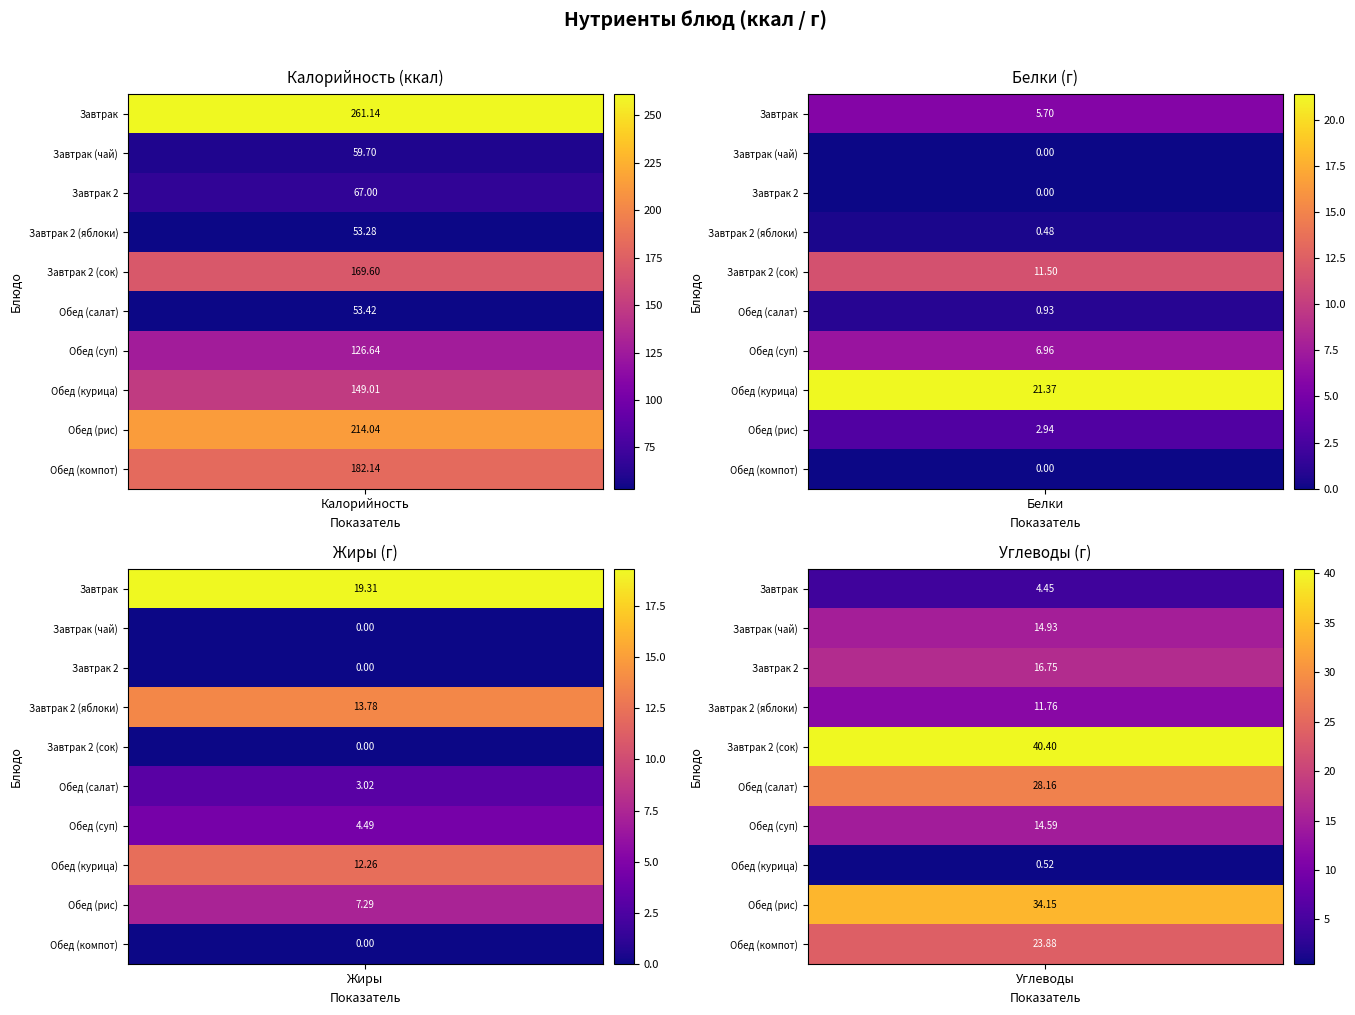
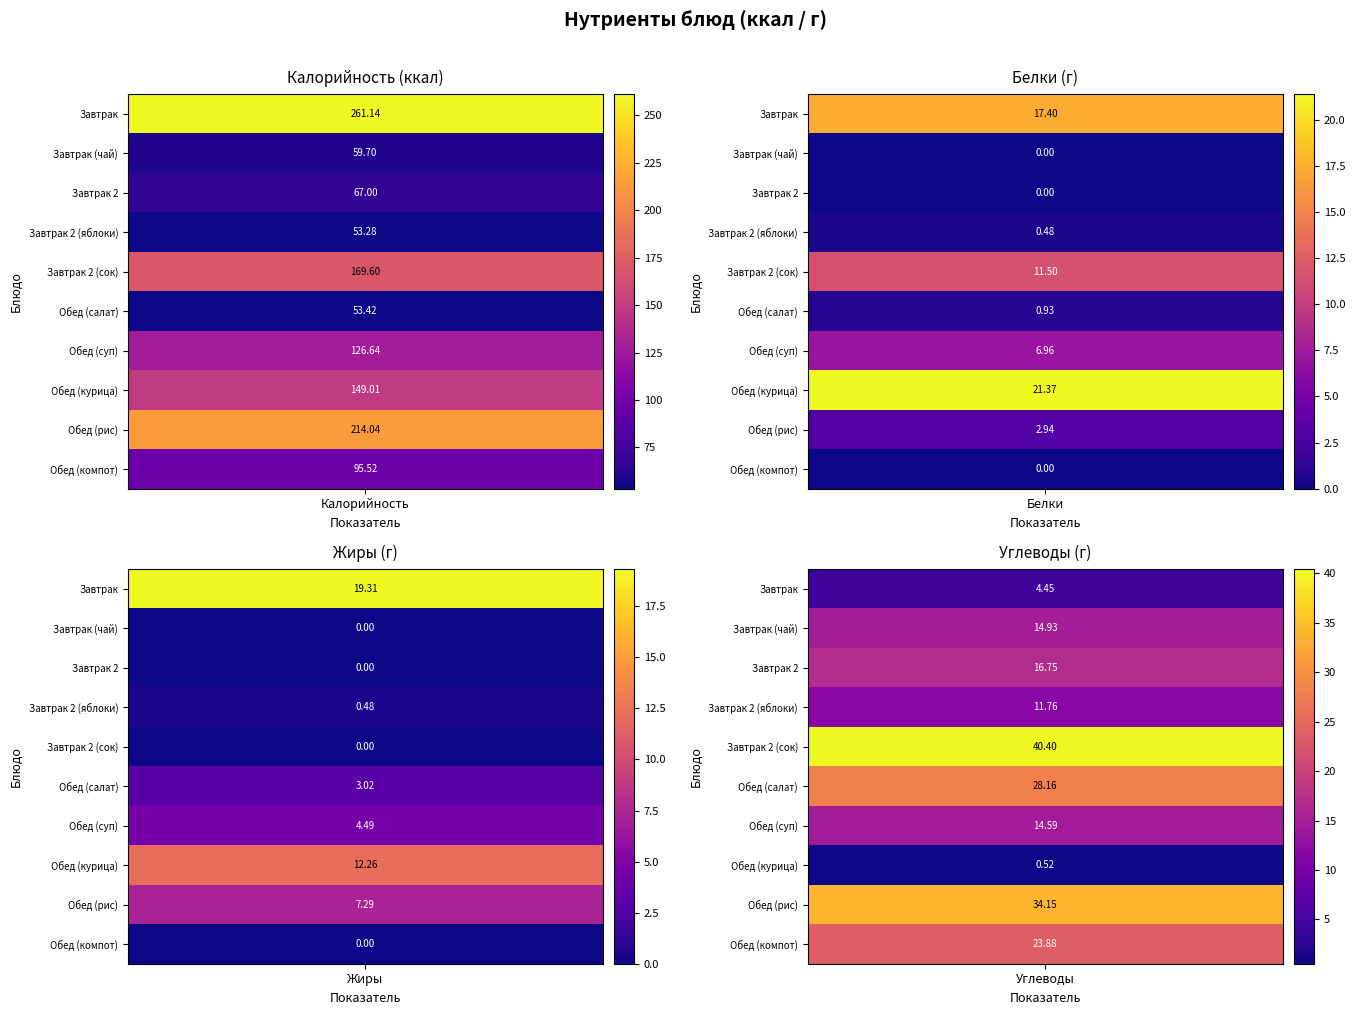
  {
    "Калорийность (ккал)": {
      "Завтрак": {
        "Калорийность": 261.14
      },
      "Завтрак (чай)": {
        "Калорийность": 59.70
      },
      "Завтрак 2": {
        "Калорийность": 67.00
      },
      "Завтрак 2 (яблоки)": {
        "Калорийность": 53.28
      },
      "Завтрак 2 (сок)": {
        "Калорийность": 169.60
      },
      "Обед (салат)": {
        "Калорийность": 53.42
      },
      "Обед (суп)": {
        "Калорийность": 126.64
      },
      "Обед (курица)": {
        "Калорийность": 149.01
      },
      "Обед (рис)": {
        "Калорийность": 214.04
      },
      "Обед (компот)": {
-       "Калорийность": 182.14
+       "Калорийность": 95.52
      }
    },
    "Белки (г)": {
      "Завтрак": {
-       "Белки": 5.70
+       "Белки": 17.40
      },
      "Завтрак (чай)": {
        "Белки": 0.00
      },
      "Завтрак 2": {
        "Белки": 0.00
      },
      "Завтрак 2 (яблоки)": {
        "Белки": 0.48
      },
      "Завтрак 2 (сок)": {
        "Белки": 11.50
      },
      "Обед (салат)": {
        "Белки": 0.93
      },
      "Обед (суп)": {
        "Белки": 6.96
      },
      "Обед (курица)": {
        "Белки": 21.37
      },
      "Обед (рис)": {
        "Белки": 2.94
      },
      "Обед (компот)": {
        "Белки": 0.00
      }
    },
    "Жиры (г)": {
      "Завтрак": {
        "Жиры": 19.31
      },
      "Завтрак (чай)": {
        "Жиры": 0.00
      },
      "Завтрак 2": {
        "Жиры": 0.00
      },
      "Завтрак 2 (яблоки)": {
-       "Жиры": 13.78
+       "Жиры": 0.48
      },
      "Завтрак 2 (сок)": {
        "Жиры": 0.00
      },
      "Обед (салат)": {
        "Жиры": 3.02
      },
      "Обед (суп)": {
        "Жиры": 4.49
      },
      "Обед (курица)": {
        "Жиры": 12.26
      },
      "Обед (рис)": {
        "Жиры": 7.29
      },
      "Обед (компот)": {
        "Жиры": 0.00
      }
    },
    "Углеводы (г)": {
      "Завтрак": {
        "Углеводы": 4.45
      },
      "Завтрак (чай)": {
        "Углеводы": 14.93
      },
      "Завтрак 2": {
        "Углеводы": 16.75
      },
      "Завтрак 2 (яблоки)": {
        "Углеводы": 11.76
      },
      "Завтрак 2 (сок)": {
        "Углеводы": 40.40
      },
      "Обед (салат)": {
        "Углеводы": 28.16
      },
      "Обед (суп)": {
        "Углеводы": 14.59
      },
      "Обед (курица)": {
        "Углеводы": 0.52
      },
      "Обед (рис)": {
        "Углеводы": 34.15
      },
      "Обед (компот)": {
        "Углеводы": 23.88
      }
    }
  }
